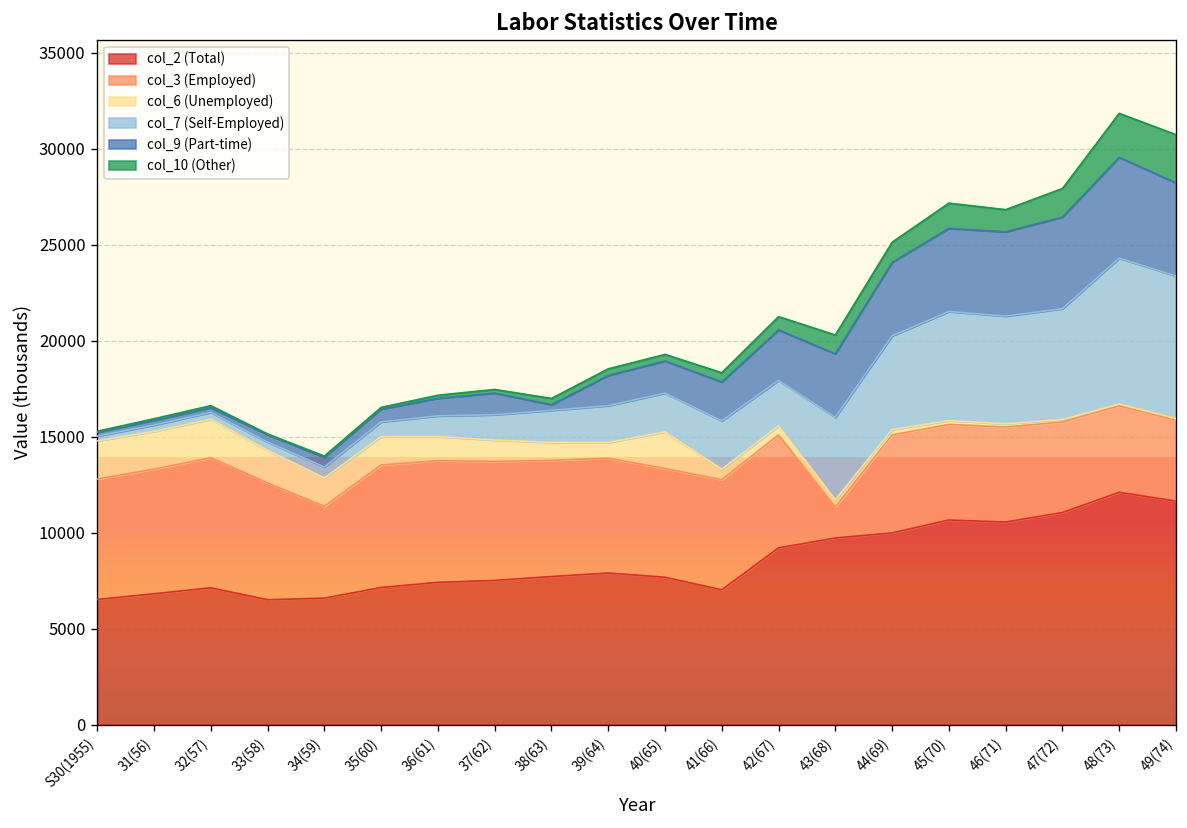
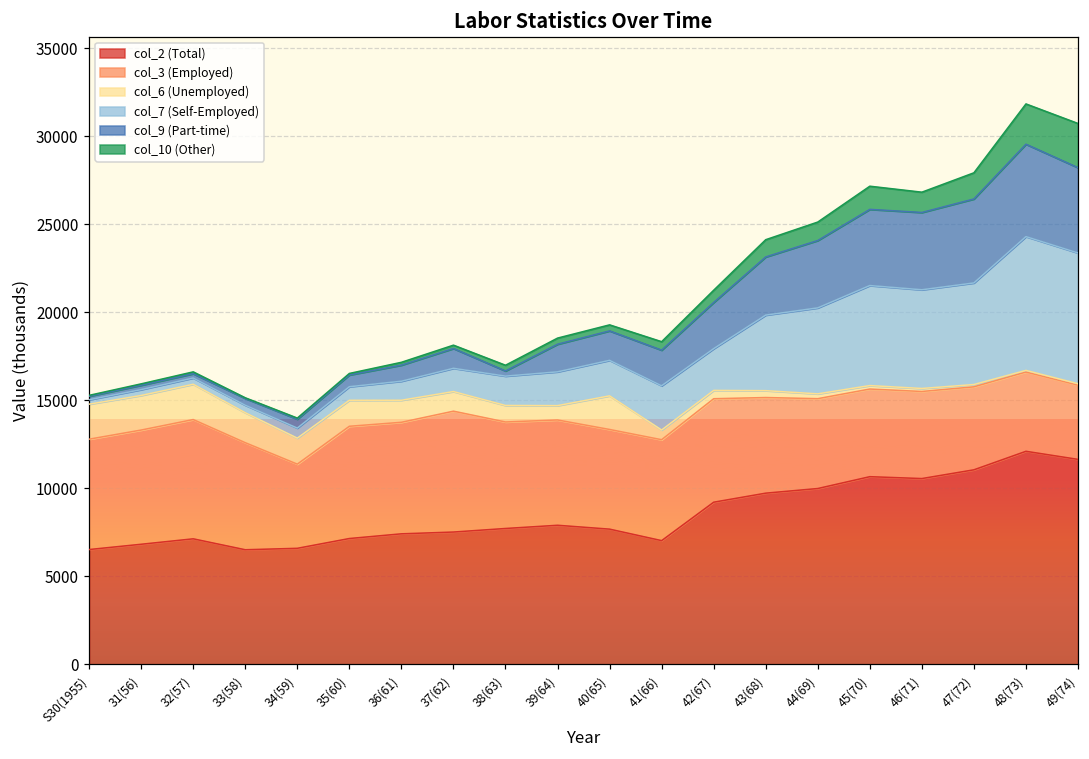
  {
    "col_2 (Total)": {
      "S30(1955)": 6500,
      "31(56)": 6800,
      "32(57)": 7100,
      "33(58)": 6500,
      "34(59)": 6600,
      "35(60)": 7100,
      "36(61)": 7400,
      "37(62)": 7500,
      "38(63)": 7700,
      "39(64)": 7900,
      "40(65)": 7700,
      "41(66)": 7000,
      "42(67)": 9200,
      "43(68)": 9700,
      "44(69)": 10000,
      "45(70)": 10700,
      "46(71)": 10600,
      "47(72)": 11100,
      "48(73)": 12100,
      "49(74)": 11600
    },
    "col_3 (Employed)": {
      "S30(1955)": 6300,
      "31(56)": 6500,
      "32(57)": 6800,
      "33(58)": 6100,
      "34(59)": 4800,
      "35(60)": 6400,
      "36(61)": 6300,
-     "37(62)": 6200,
+     "37(62)": 6900,
      "38(63)": 6100,
      "39(64)": 6000,
      "40(65)": 5700,
      "41(66)": 5700,
      "42(67)": 5900,
-     "43(68)": 1600,
+     "43(68)": 5400,
      "44(69)": 5100,
      "45(70)": 5000,
      "46(71)": 4900
    },
    "col_6 (Unemployed)": {
      "S30(1955)": 2000,
      "31(56)": 2000,
      "32(57)": 2000,
      "33(58)": 1700,
      "34(59)": 1500,
      "35(60)": 1500,
      "36(61)": 1300,
      "37(62)": 1100,
      "38(63)": 900,
      "39(64)": 800,
      "40(65)": 1900,
      "41(66)": 600,
      "42(67)": 500,
      "43(68)": 400,
      "44(69)": 300,
      "45(70)": 200,
      "46(71)": 200
    },
    "col_7 (Self-Employed)": {
      "S30(1955)": 300,
      "31(56)": 300,
      "32(57)": 400,
      "33(58)": 400,
      "34(59)": 600,
      "35(60)": 800,
      "36(61)": 1100,
      "37(62)": 1300,
      "38(63)": 1700,
      "39(64)": 1900,
      "40(65)": 2000,
      "41(66)": 2500,
      "42(67)": 2400,
      "43(68)": 4300,
      "44(69)": 4900,
      "45(70)": 5700,
      "46(71)": 5600,
      "47(72)": 5800,
      "48(73)": 7600,
      "49(74)": 7400
    },
    "col_9 (Part-time)": {
      "37(62)": 1100,
      "38(63)": 300,
      "39(64)": 1600,
      "40(65)": 1700,
      "41(66)": 2000,
      "42(67)": 2600,
      "43(68)": 3300,
      "44(69)": 3800,
      "45(70)": 4300,
      "46(71)": 4400,
      "47(72)": 4800,
      "48(73)": 5200,
      "49(74)": 4800
    },
    "col_10 (Other)": {
      "37(62)": 200,
      "38(63)": 300,
      "39(64)": 300,
      "40(65)": 300,
      "41(66)": 500,
      "42(67)": 700,
      "43(68)": 1000,
      "44(69)": 1000,
      "45(70)": 1300,
      "46(71)": 1200,
      "47(72)": 1500,
      "48(73)": 2300,
      "49(74)": 2500
    }
  }
